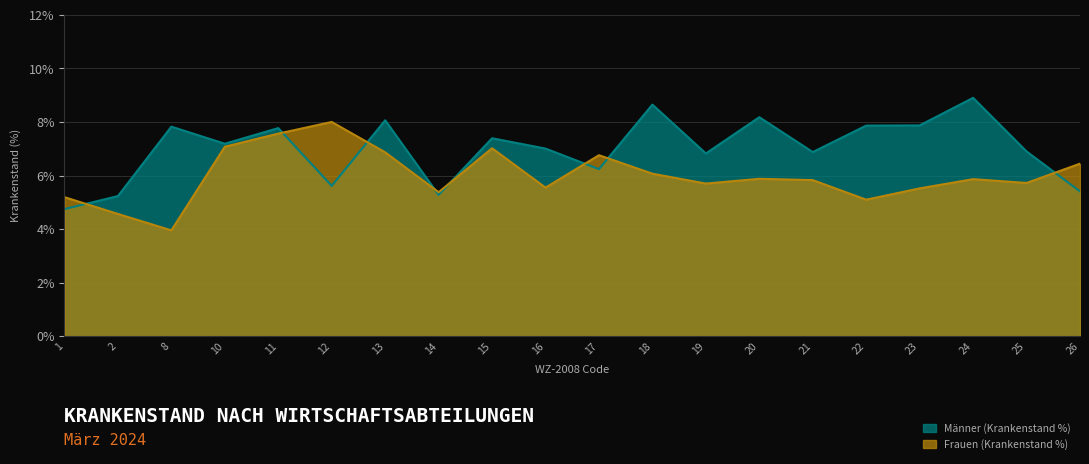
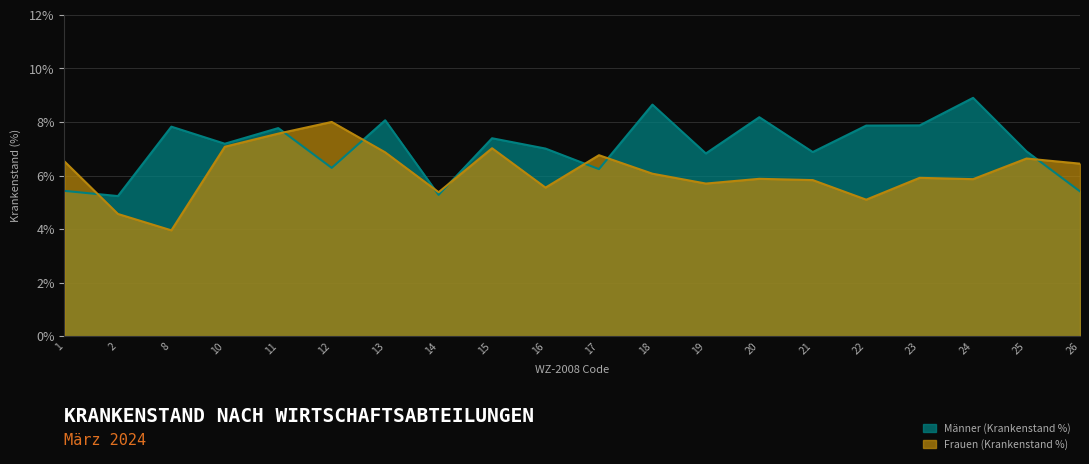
  {
    "Männer (Krankenstand %)": {
-     "1": "4.8%",
+     "1": "5.4%",
      "2": "5.2%",
      "8": "7.8%",
      "10": "7.2%",
      "11": "7.8%",
-     "12": "5.6%",
+     "12": "6.3%",
      "13": "8.1%",
      "14": "5.3%",
      "15": "7.4%",
      "16": "7.0%",
      "17": "6.2%",
      "18": "8.7%",
      "19": "6.8%",
      "20": "8.2%",
      "21": "6.9%",
      "22": "7.9%",
      "23": "7.9%",
      "24": "8.9%",
      "25": "6.9%",
      "26": "5.4%"
    },
    "Frauen (Krankenstand %)": {
-     "1": "5.2%",
+     "1": "6.5%",
      "2": "4.6%",
      "8": "4.0%",
      "10": "7.1%",
      "11": "7.6%",
      "12": "8.0%",
      "13": "6.9%",
      "14": "5.4%",
      "15": "7.0%",
      "16": "5.6%",
      "17": "6.8%",
      "18": "6.1%",
      "19": "5.7%",
      "20": "5.9%",
      "21": "5.8%",
      "22": "5.1%",
-     "23": "5.5%",
+     "23": "5.9%",
      "24": "5.9%",
-     "25": "5.7%",
+     "25": "6.6%",
      "26": "6.4%"
    }
  }
